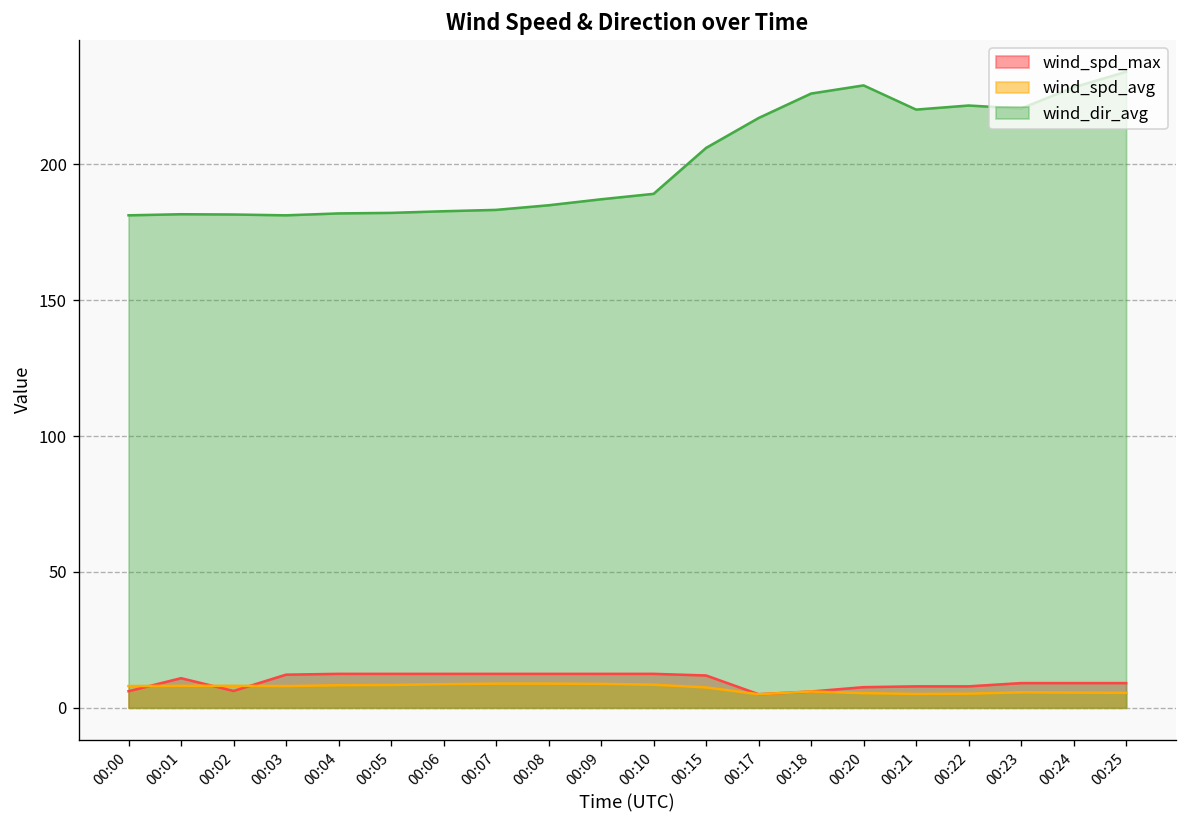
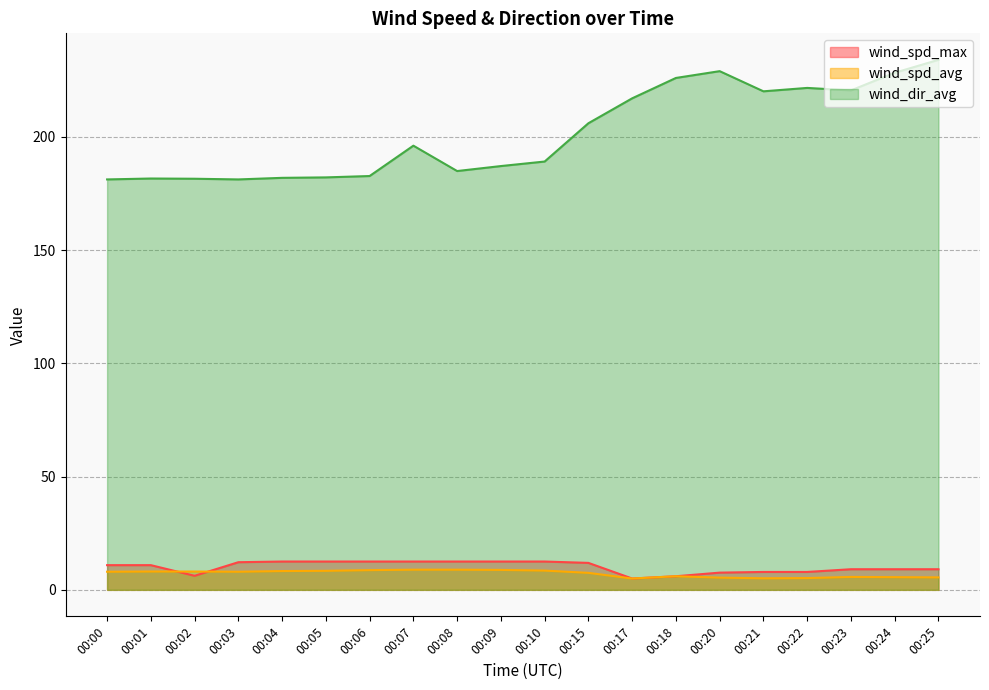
  {
    "wind_spd_max": {
-     "00:00": 6,
+     "00:00": 11,
      "00:01": 11,
      "00:02": 6,
      "00:03": 12,
      "00:04": 13,
      "00:05": 13,
      "00:06": 13,
      "00:07": 13,
      "00:08": 13,
      "00:09": 13,
      "00:10": 13,
      "00:15": 12,
      "00:20": 8,
      "00:21": 8,
      "00:22": 8,
      "00:23": 9,
      "00:24": 9,
      "00:25": 9
    },
    "wind_spd_avg": {
      "00:00": 8,
      "00:01": 8,
      "00:02": 8,
      "00:03": 8,
      "00:04": 8,
      "00:05": 8,
      "00:06": 9,
      "00:07": 9,
      "00:08": 9,
      "00:09": 9,
      "00:10": 9,
      "00:15": 8,
      "00:20": 5,
      "00:21": 5,
      "00:22": 5,
      "00:23": 6,
      "00:24": 6,
      "00:25": 6
    },
    "wind_dir_avg": {
      "00:00": 181,
      "00:01": 182,
      "00:02": 182,
      "00:03": 181,
      "00:04": 182,
      "00:05": 182,
      "00:06": 183,
-     "00:07": 183,
+     "00:07": 196,
      "00:08": 185,
      "00:09": 187,
      "00:10": 189,
      "00:15": 206,
      "00:17": 217,
      "00:18": 226,
      "00:20": 229,
      "00:21": 220,
      "00:22": 222
    }
  }
